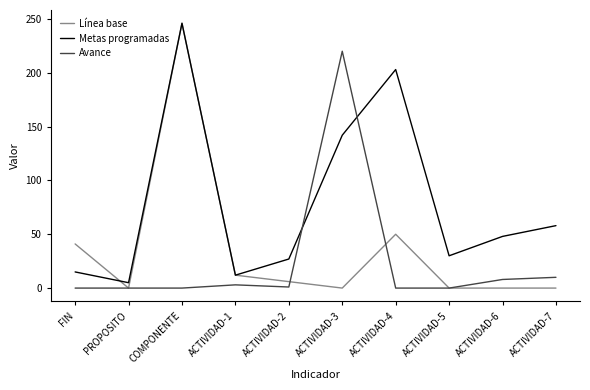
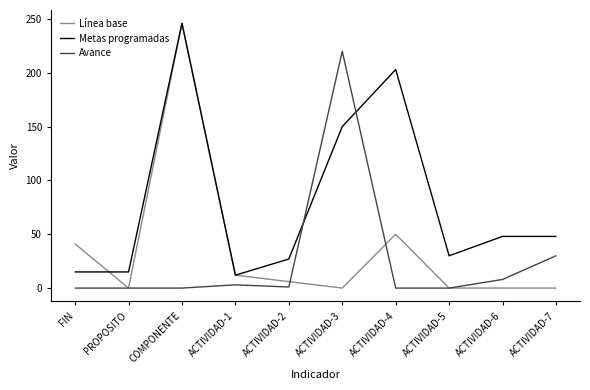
  {
    "Línea base": {
      "FIN": 41,
      "ACTIVIDAD-2": 6,
      "ACTIVIDAD-3": 0,
      "ACTIVIDAD-4": 50,
      "ACTIVIDAD-6": 0,
      "ACTIVIDAD-7": 0
    },
    "Metas programadas": {
      "FIN": 15,
-     "PROPOSITO": 5,
+     "PROPOSITO": 15,
      "ACTIVIDAD-2": 27,
-     "ACTIVIDAD-3": 142,
+     "ACTIVIDAD-3": 150,
      "ACTIVIDAD-4": 203,
      "ACTIVIDAD-5": 30,
      "ACTIVIDAD-6": 48,
-     "ACTIVIDAD-7": 58
+     "ACTIVIDAD-7": 48
    },
    "Avance": {
      "FIN": 0,
      "COMPONENTE": 0,
      "ACTIVIDAD-1": 3,
      "ACTIVIDAD-2": 1,
      "ACTIVIDAD-3": 220,
      "ACTIVIDAD-4": 0,
      "ACTIVIDAD-6": 8,
-     "ACTIVIDAD-7": 10
+     "ACTIVIDAD-7": 30
    }
  }
